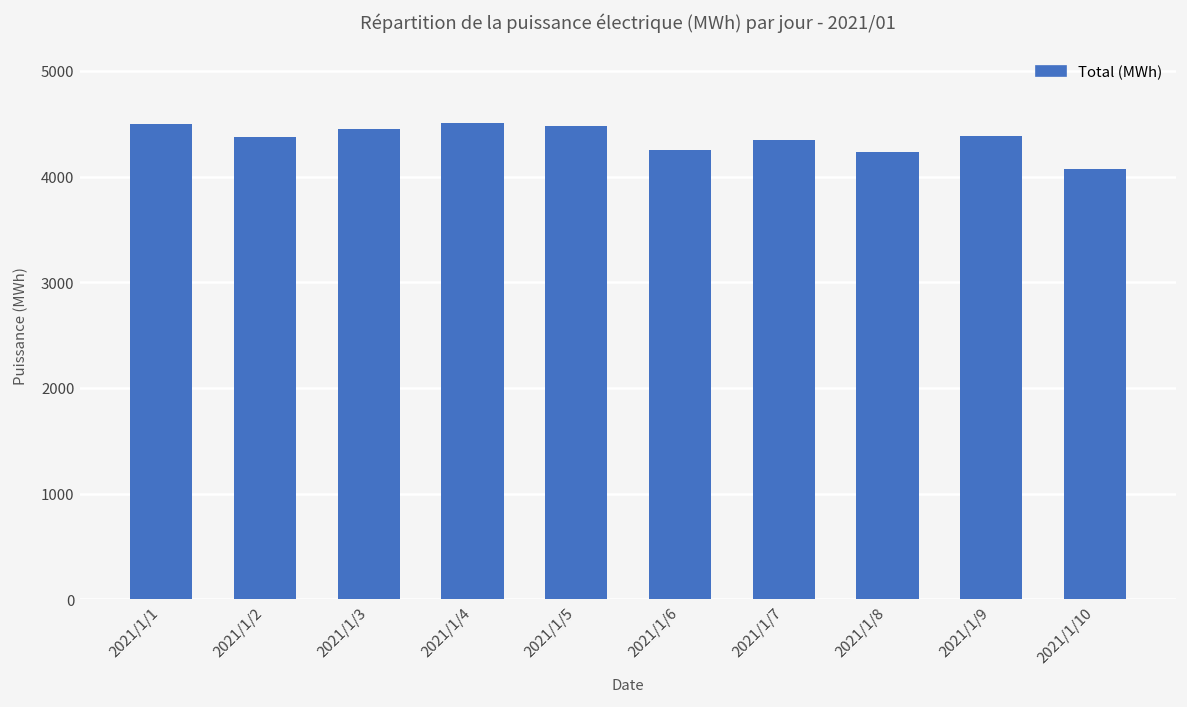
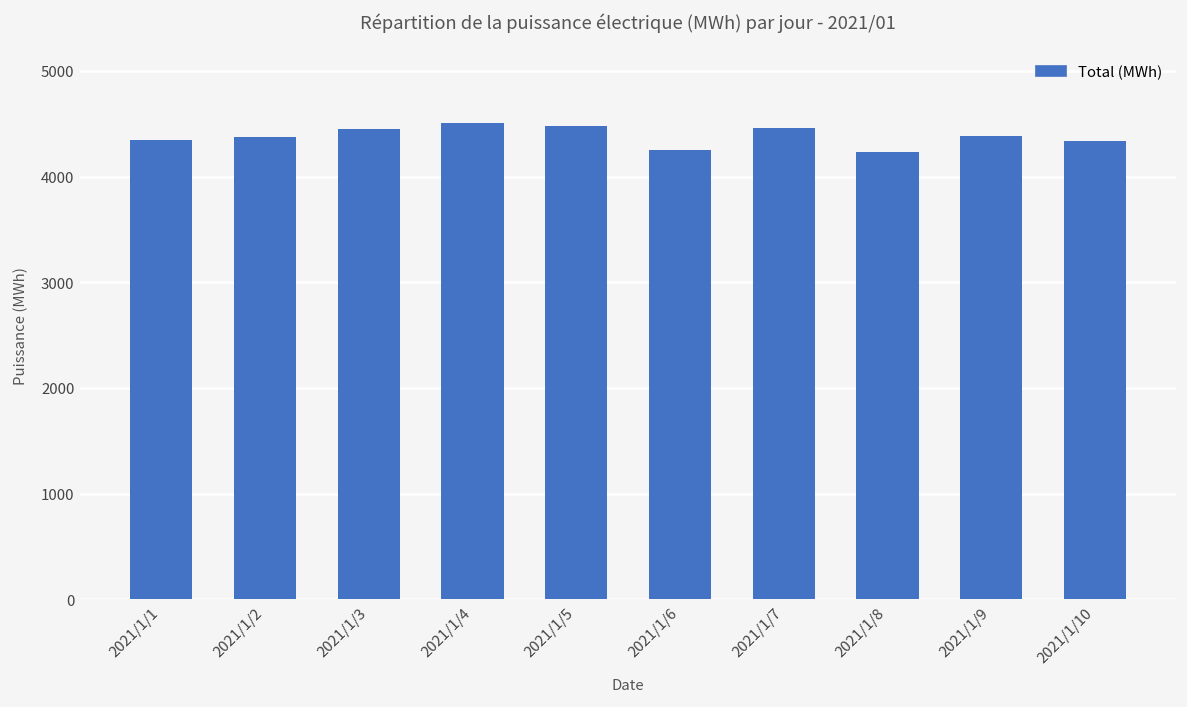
  {
-   "2021/1/1": 4500,
+   "2021/1/1": 4300,
    "2021/1/2": 4400,
    "2021/1/3": 4500,
    "2021/1/4": 4500,
    "2021/1/5": 4500,
    "2021/1/6": 4300,
-   "2021/1/7": 4400,
+   "2021/1/7": 4500,
    "2021/1/8": 4200,
    "2021/1/9": 4400,
-   "2021/1/10": 4100
+   "2021/1/10": 4300
  }
